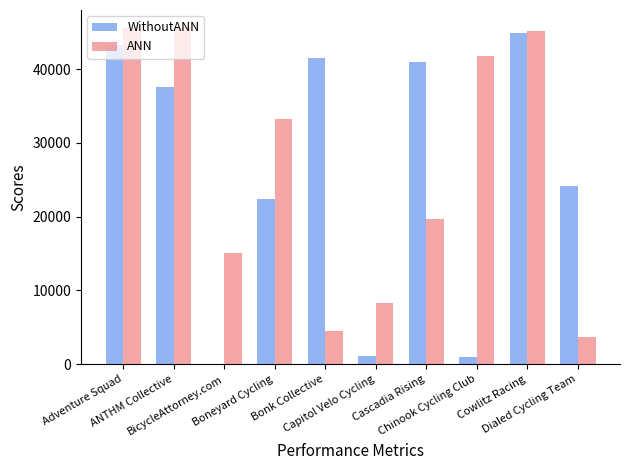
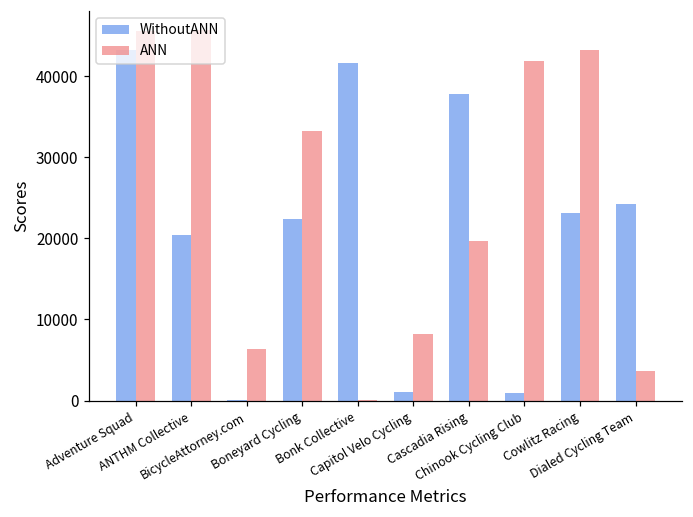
  {
    "WithoutANN": {
-     "ANTHM Collective": 38000,
+     "ANTHM Collective": 20000,
      "Boneyard Cycling": 22000,
      "Bonk Collective": 42000,
      "Capitol Velo Cycling": 1000,
-     "Cascadia Rising": 41000,
+     "Cascadia Rising": 38000,
      "Chinook Cycling Club": 1000,
-     "Cowlitz Racing": 45000,
+     "Cowlitz Racing": 23000,
      "Dialed Cycling Team": 24000
    },
    "ANN": {
-     "BicycleAttorney.com": 15000,
+     "BicycleAttorney.com": 6000,
      "Boneyard Cycling": 33000,
-     "Bonk Collective": 4000,
+     "Bonk Collective": 0,
      "Capitol Velo Cycling": 8000,
      "Cascadia Rising": 20000,
      "Chinook Cycling Club": 42000,
-     "Cowlitz Racing": 45000,
+     "Cowlitz Racing": 43000,
      "Dialed Cycling Team": 4000
    }
  }
